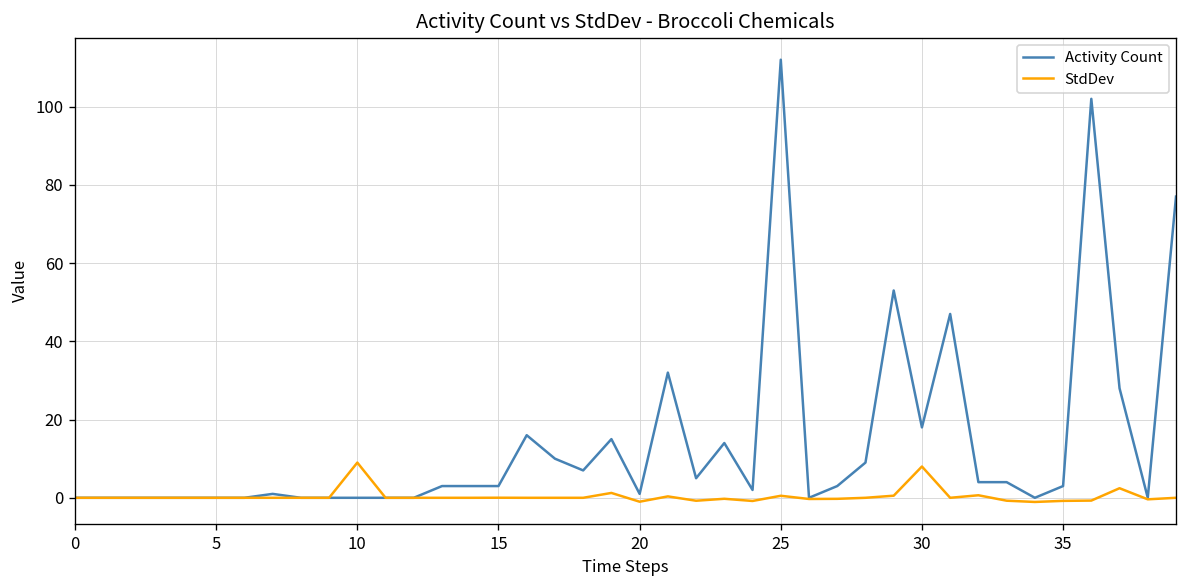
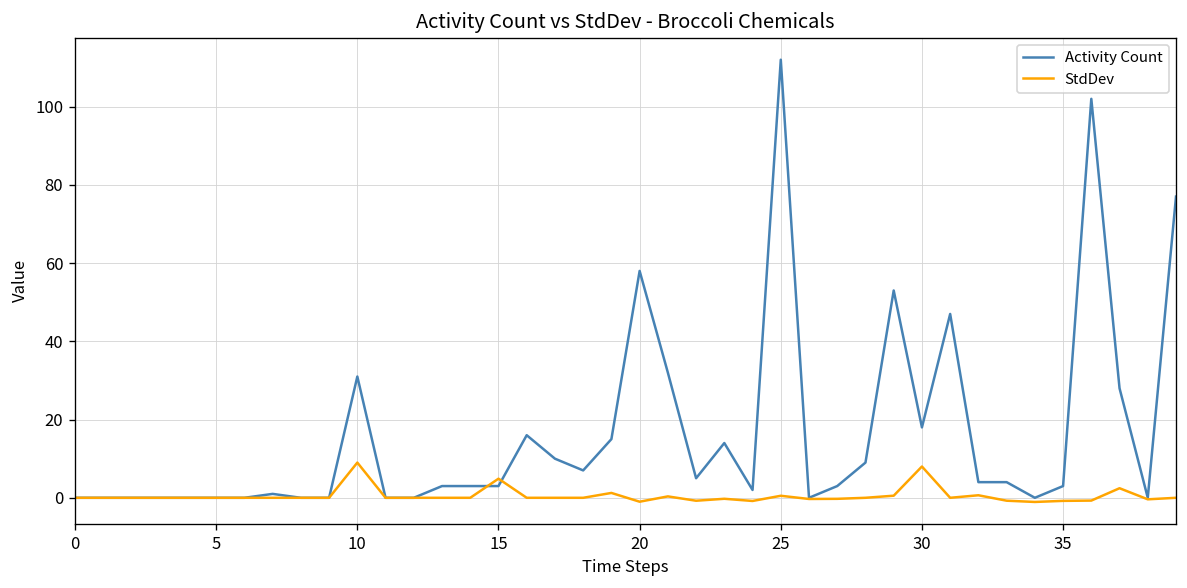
  {
    "Activity Count": {
-     "10": 0,
+     "10": 31,
      "15": 3,
-     "20": 1,
+     "20": 58,
      "25": 112,
      "30": 18,
      "35": 3
    },
    "StdDev": {
      "10": 9,
-     "15": 0,
+     "15": 5,
      "20": -1,
      "25": 1,
      "30": 8,
      "35": -1
    }
  }
